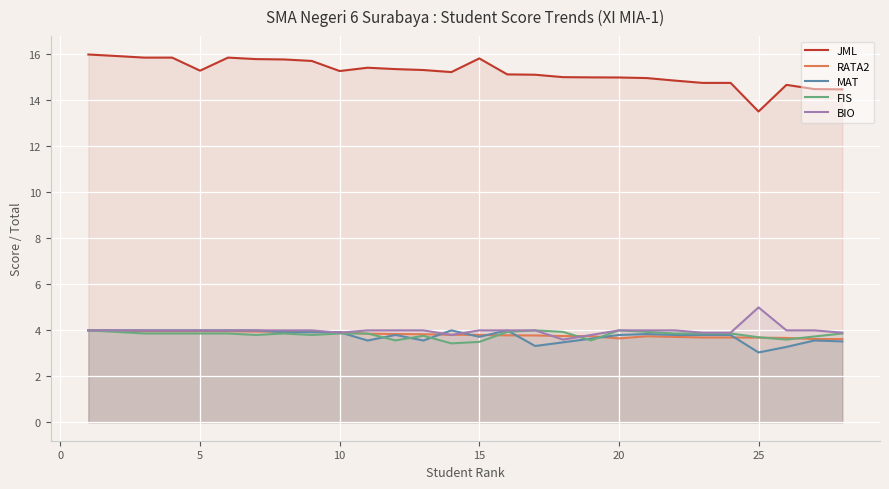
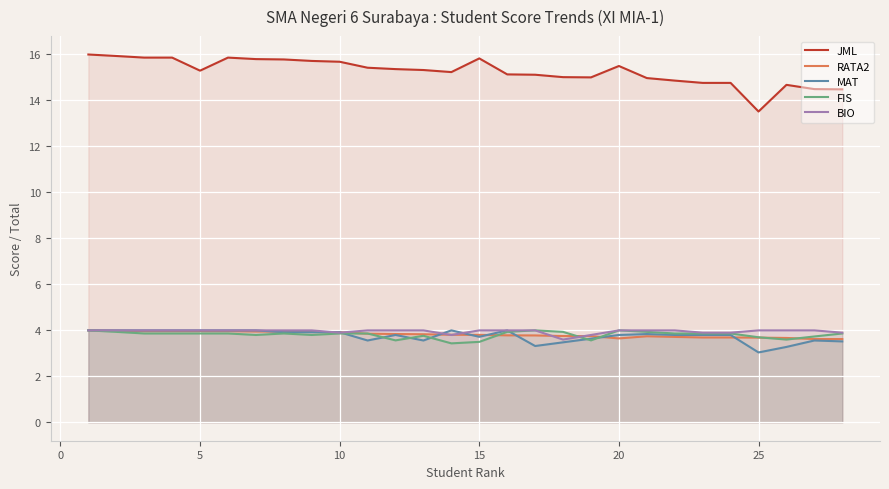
  {
    "JML": {
      "5": 15.3,
-     "10": 15.3,
+     "10": 15.7,
      "15": 15.8,
-     "20": 15.0,
+     "20": 15.5,
      "25": 13.5
    },
    "RATA2": {
      "20": 3.7
    },
    "BIO": {
      "15": 4,
-     "25": 5
+     "25": 4
    }
  }
